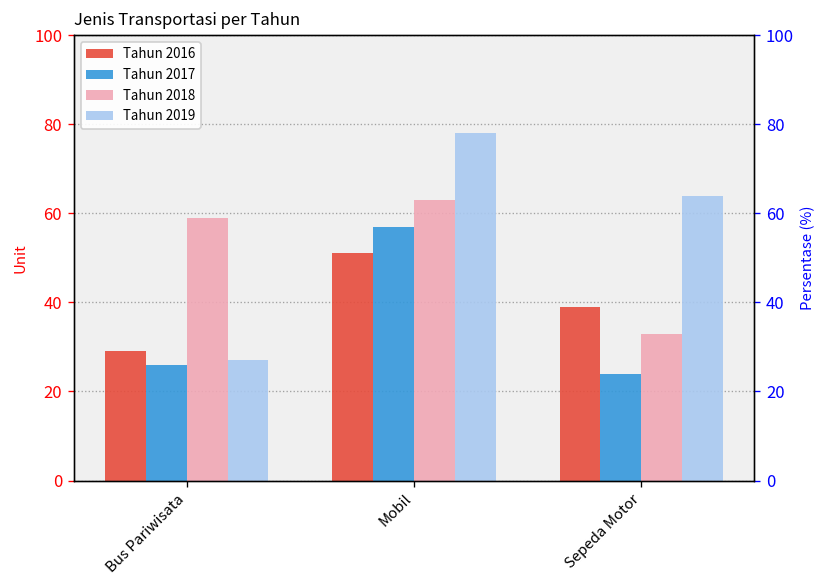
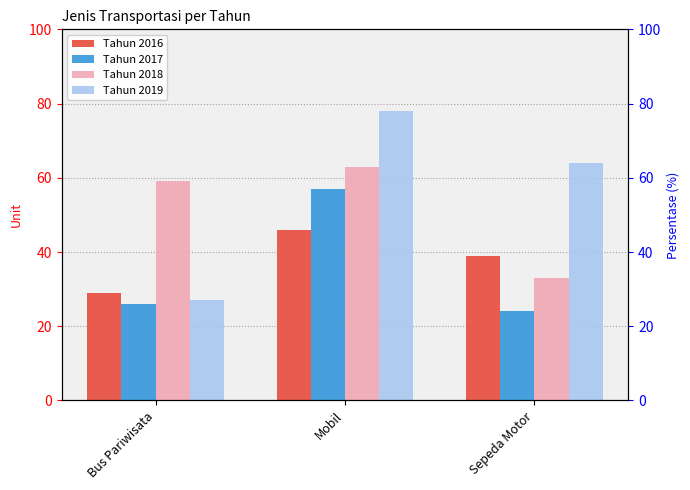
  {
    "Tahun 2016": {
      "Bus Pariwisata": 29,
-     "Mobil": 51,
+     "Mobil": 46,
      "Sepeda Motor": 39
    },
    "Tahun 2017": {
      "Bus Pariwisata": 26,
      "Mobil": 57,
      "Sepeda Motor": 24
    },
    "Tahun 2018": {
      "Bus Pariwisata": 59,
      "Mobil": 63,
      "Sepeda Motor": 33
    },
    "Tahun 2019": {
      "Bus Pariwisata": 27,
      "Mobil": 78,
      "Sepeda Motor": 64
    }
  }
